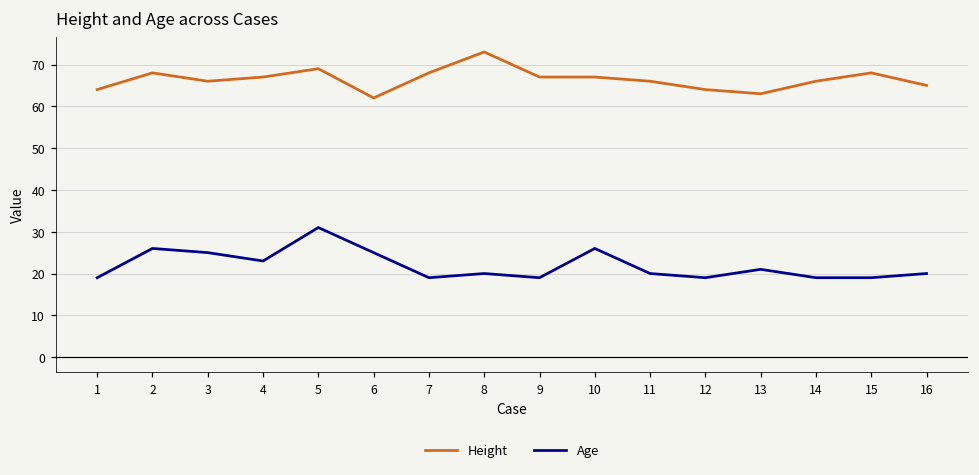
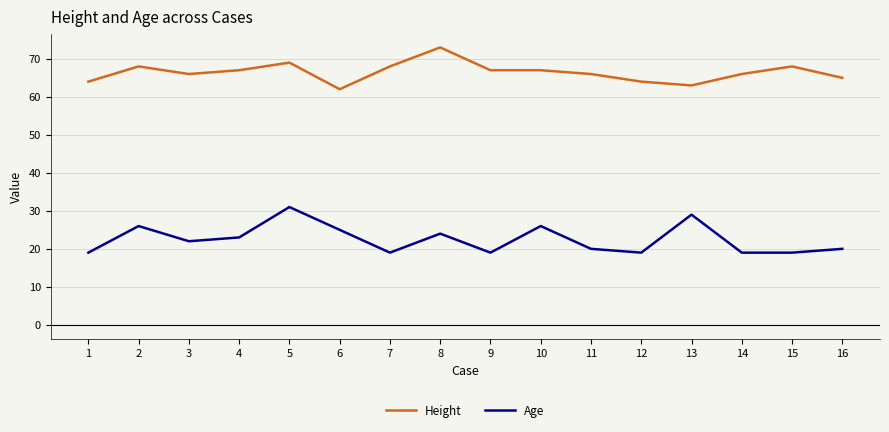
  {
    "Height": {
      "1": 64,
      "2": 68,
      "3": 66,
      "4": 67,
      "5": 69,
      "6": 62,
      "7": 68,
      "8": 73,
      "9": 67,
      "10": 67,
      "11": 66,
      "12": 64,
      "13": 63,
      "14": 66,
      "15": 68,
      "16": 65
    },
    "Age": {
      "1": 19,
      "2": 26,
-     "3": 25,
+     "3": 22,
      "4": 23,
      "5": 31,
      "6": 25,
      "7": 19,
-     "8": 20,
+     "8": 24,
      "9": 19,
      "10": 26,
      "11": 20,
      "12": 19,
-     "13": 21,
+     "13": 29,
      "14": 19,
      "15": 19,
      "16": 20
    }
  }
